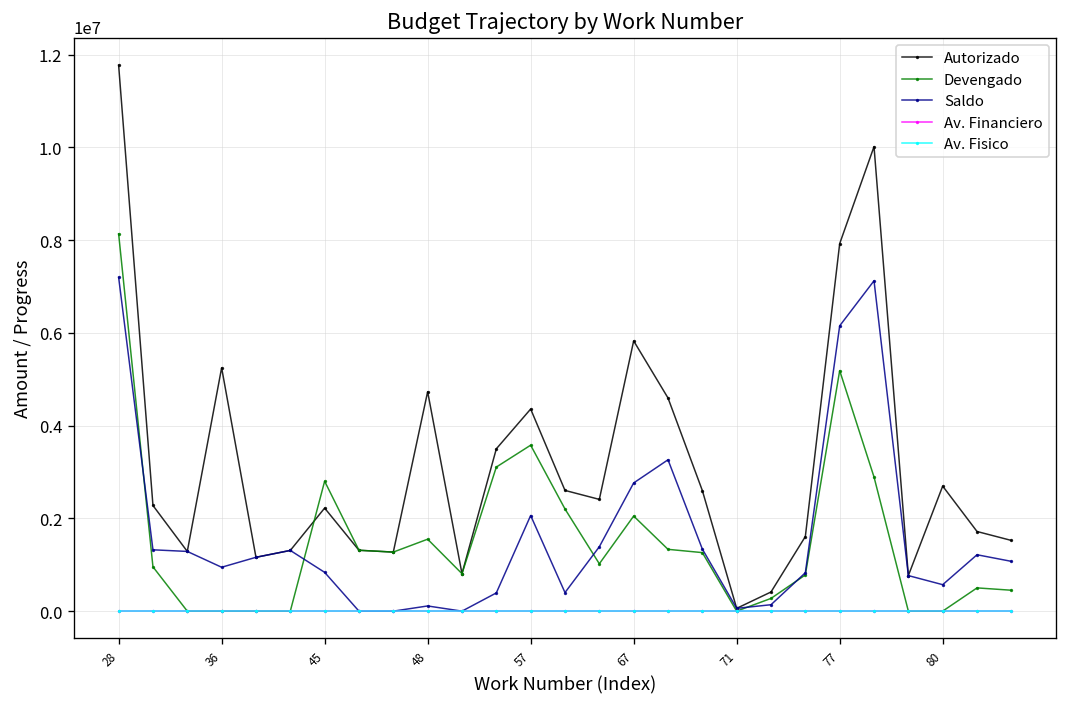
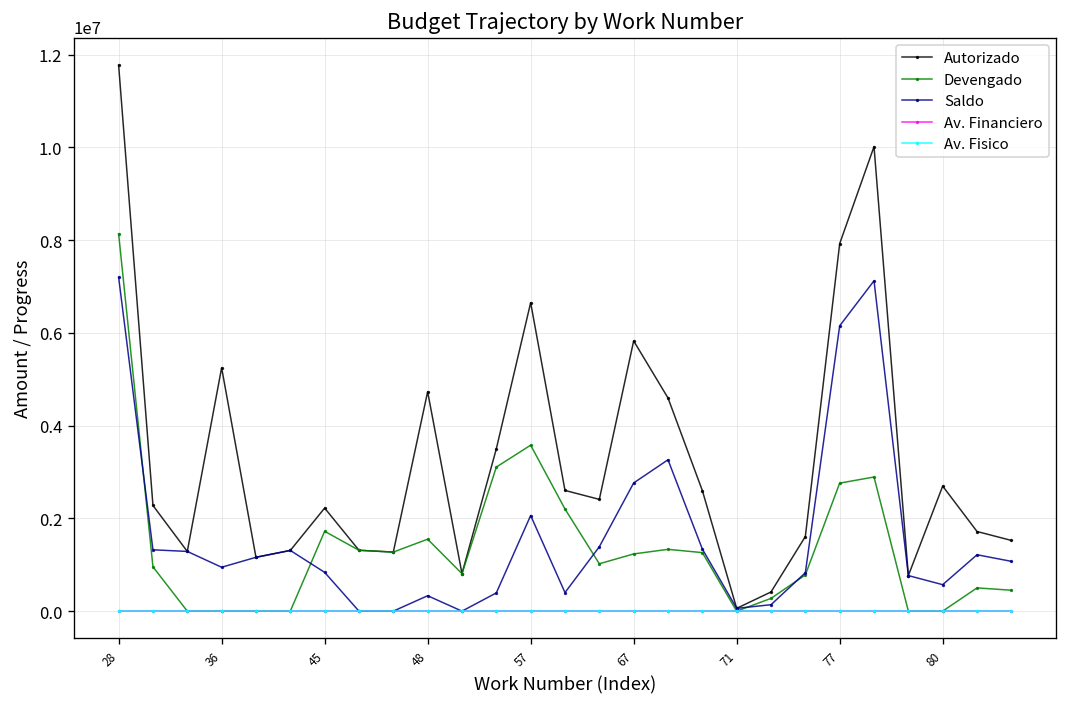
  {
    "Autorizado": {
      "28": 11800000,
      "36": 5200000,
      "45": 2200000,
      "48": 4700000,
-     "57": 4400000,
+     "57": 6700000,
      "67": 5800000,
      "77": 7900000,
      "80": 2700000
    },
    "Devengado": {
      "28": 8100000,
-     "45": 2800000,
+     "45": 1700000,
      "48": 1600000,
      "57": 3600000,
-     "67": 2000000,
-     "77": 5200000
+     "67": 1200000,
+     "77": 2800000
    },
    "Saldo": {
      "28": 7200000,
      "36": 900000,
      "45": 800000,
-     "48": 100000,
+     "48": 300000,
      "57": 2100000,
      "67": 2800000,
      "77": 6200000,
      "80": 600000
    },
    "Av. Fisico": {
      "28": 0,
      "45": 0,
      "48": 0,
      "57": 0,
      "67": 0,
      "77": 0
    }
  }
